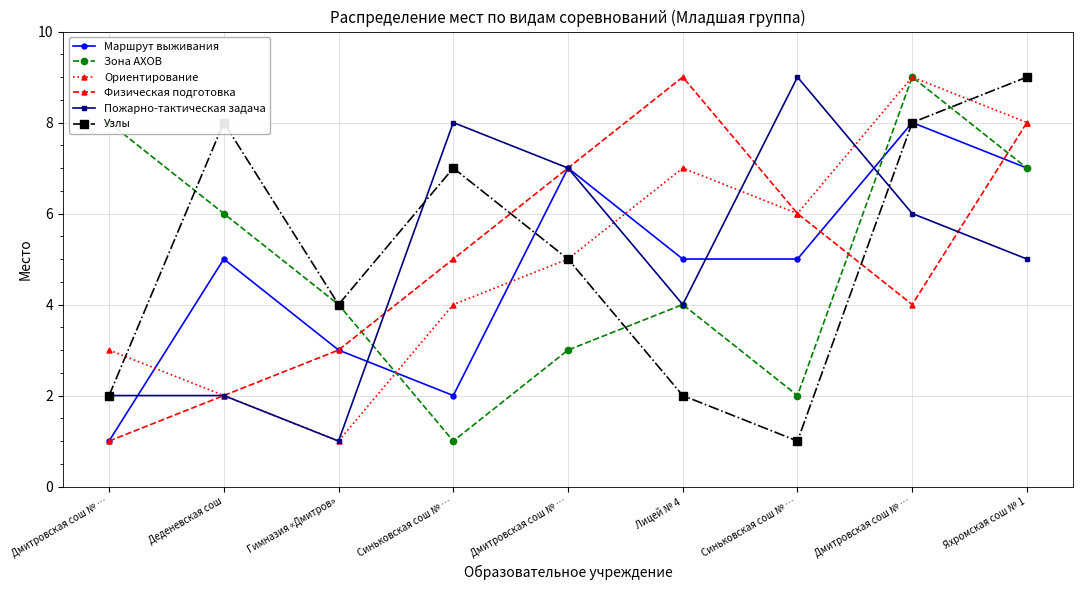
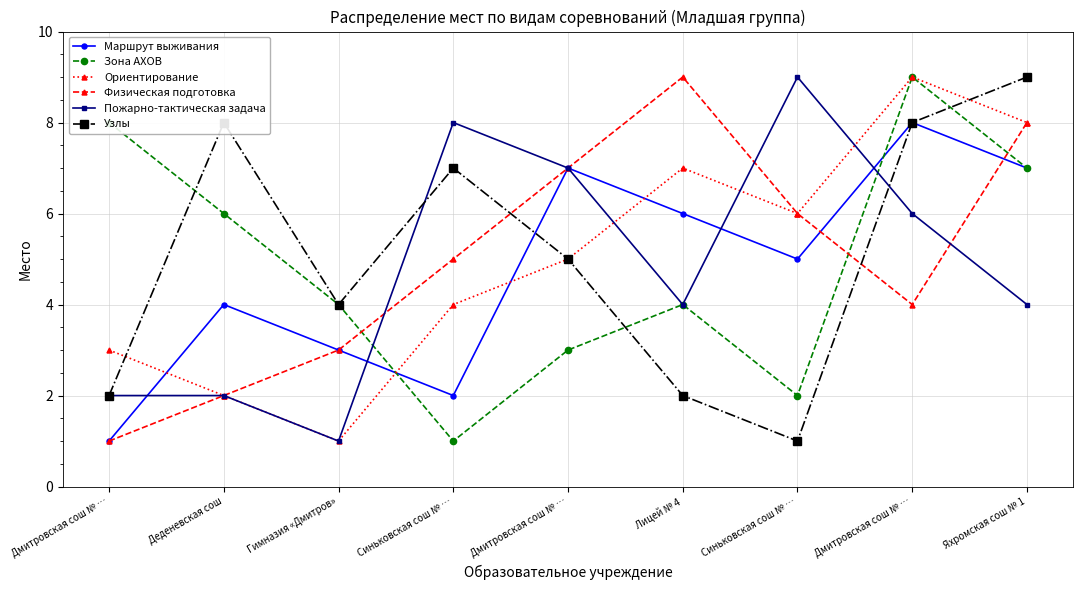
  {
    "Маршрут выживания": {
-     "Деденевская сош": 5,
-     "Лицей № 4": 5
+     "Деденевская сош": 4,
+     "Лицей № 4": 6
    },
    "Зона АХОВ": {
      "Деденевская сош": 6
    },
    "Пожарно-тактическая задача": {
-     "Яхромская сош № 1": 5
+     "Яхромская сош № 1": 4
    },
    "Узлы": {
      "Лицей № 4": 2,
      "Яхромская сош № 1": 9
    }
  }
